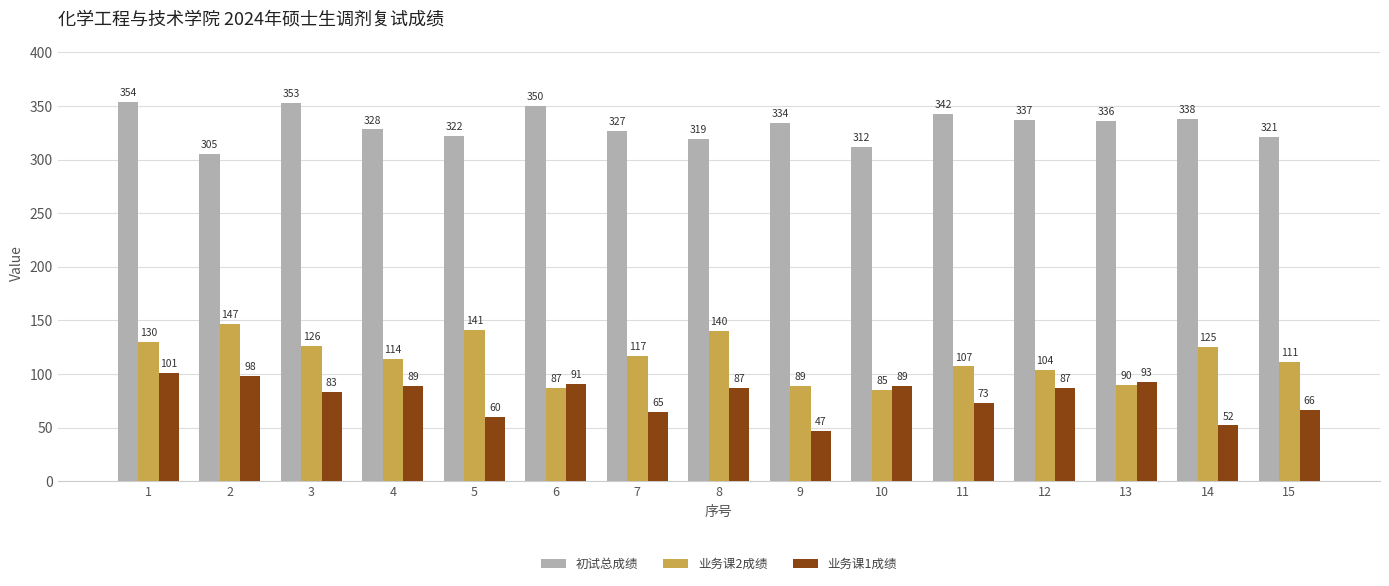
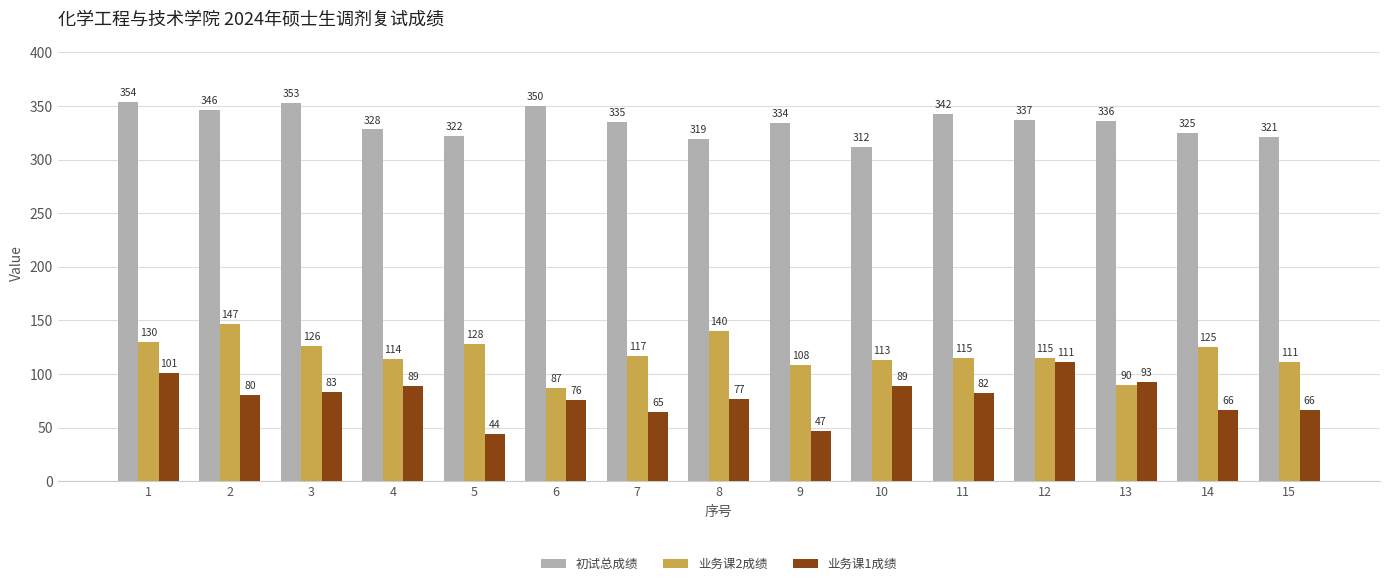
  {
    "初试总成绩": {
      "1": 354,
-     "2": 305,
+     "2": 346,
      "3": 353,
      "4": 328,
      "5": 322,
      "6": 350,
-     "7": 327,
+     "7": 335,
      "8": 319,
      "9": 334,
      "10": 312,
      "11": 342,
      "12": 337,
      "13": 336,
-     "14": 338,
+     "14": 325,
      "15": 321
    },
    "业务课2成绩": {
      "1": 130,
      "2": 147,
      "3": 126,
      "4": 114,
-     "5": 141,
+     "5": 128,
      "6": 87,
      "7": 117,
      "8": 140,
-     "9": 89,
-     "10": 85,
-     "11": 107,
-     "12": 104,
+     "9": 108,
+     "10": 113,
+     "11": 115,
+     "12": 115,
      "13": 90,
      "14": 125,
      "15": 111
    },
    "业务课1成绩": {
      "1": 101,
-     "2": 98,
+     "2": 80,
      "3": 83,
      "4": 89,
-     "5": 60,
-     "6": 91,
+     "5": 44,
+     "6": 76,
      "7": 65,
-     "8": 87,
+     "8": 77,
      "9": 47,
      "10": 89,
-     "11": 73,
-     "12": 87,
+     "11": 82,
+     "12": 111,
      "13": 93,
-     "14": 52,
+     "14": 66,
      "15": 66
    }
  }
